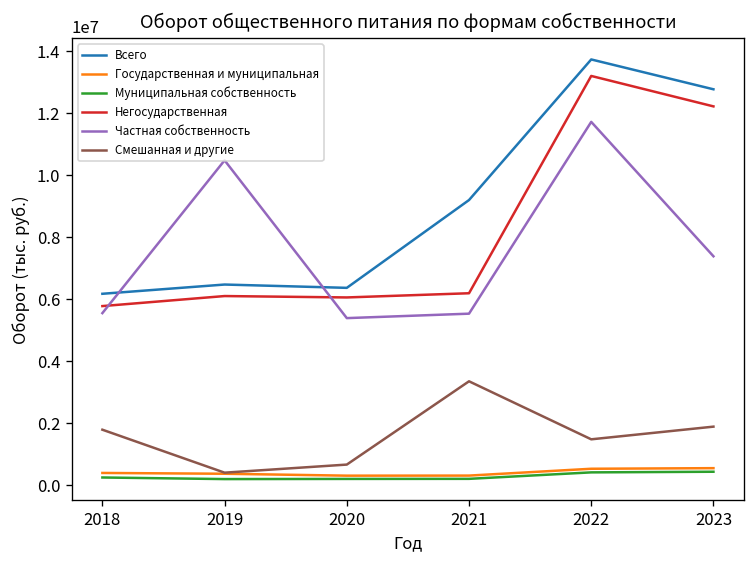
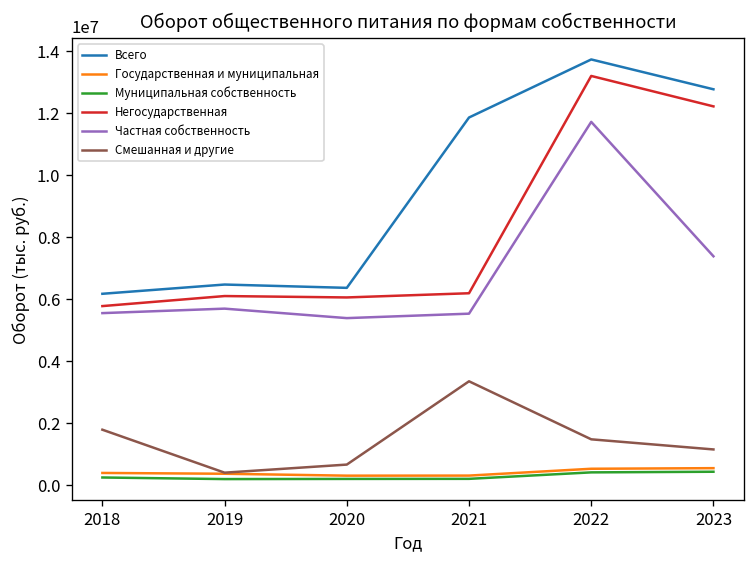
  {
    "Всего": {
      "2018": 6200000,
      "2019": 6500000,
      "2020": 6400000,
-     "2021": 9200000,
+     "2021": 11900000,
      "2022": 13700000,
      "2023": 12800000
    },
    "Государственная и муниципальная": {
      "2018": 400000,
      "2020": 300000,
      "2021": 300000,
      "2022": 500000,
      "2023": 600000
    },
    "Муниципальная собственность": {
      "2018": 300000,
      "2019": 200000,
      "2020": 200000,
      "2021": 200000,
      "2022": 400000,
      "2023": 400000
    },
    "Негосударственная": {
      "2018": 5800000,
      "2019": 6100000,
      "2020": 6100000,
      "2021": 6200000,
      "2022": 13200000,
      "2023": 12200000
    },
    "Частная собственность": {
      "2018": 5600000,
-     "2019": 10500000,
+     "2019": 5700000,
      "2020": 5400000,
      "2021": 5500000,
      "2022": 11700000,
      "2023": 7400000
    },
    "Смешанная и другие": {
      "2018": 1800000,
      "2020": 700000,
      "2021": 3400000,
      "2022": 1500000,
-     "2023": 1900000
+     "2023": 1200000
    }
  }
